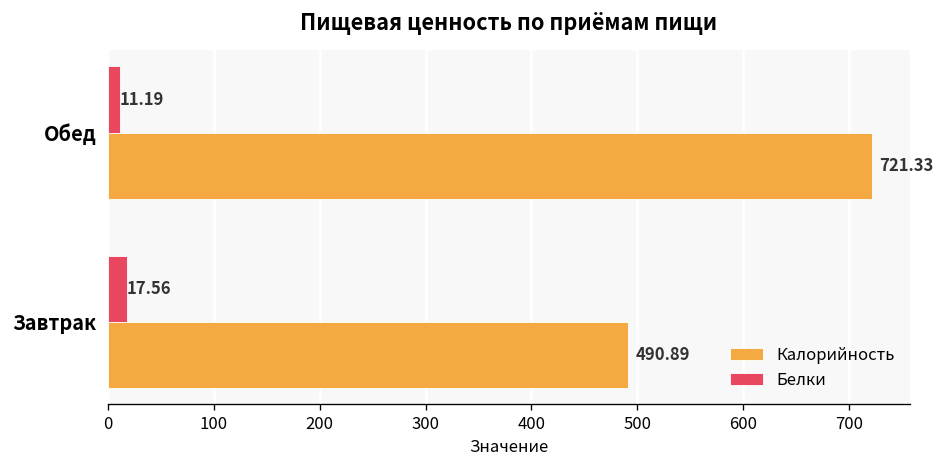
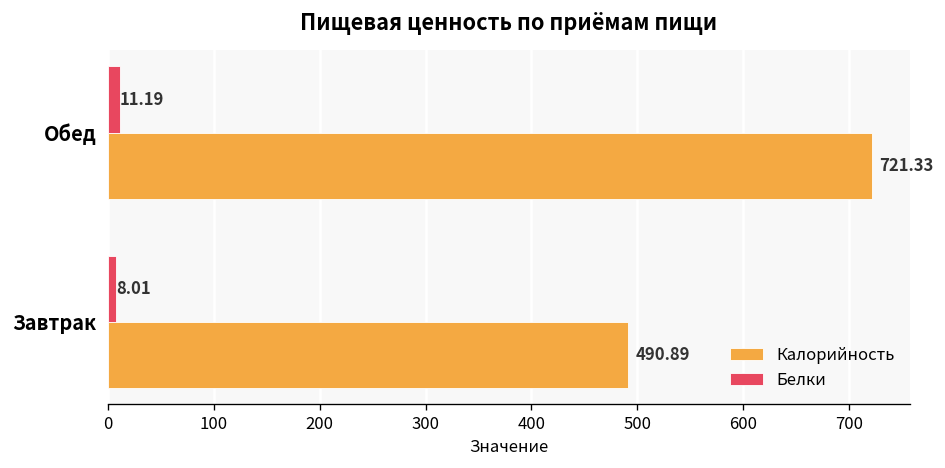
  {
    "Калорийность": {
      "Обед": 721.33,
      "Завтрак": 490.89
    },
    "Белки": {
      "Обед": 11.19,
-     "Завтрак": 17.56
+     "Завтрак": 8.01
    }
  }
